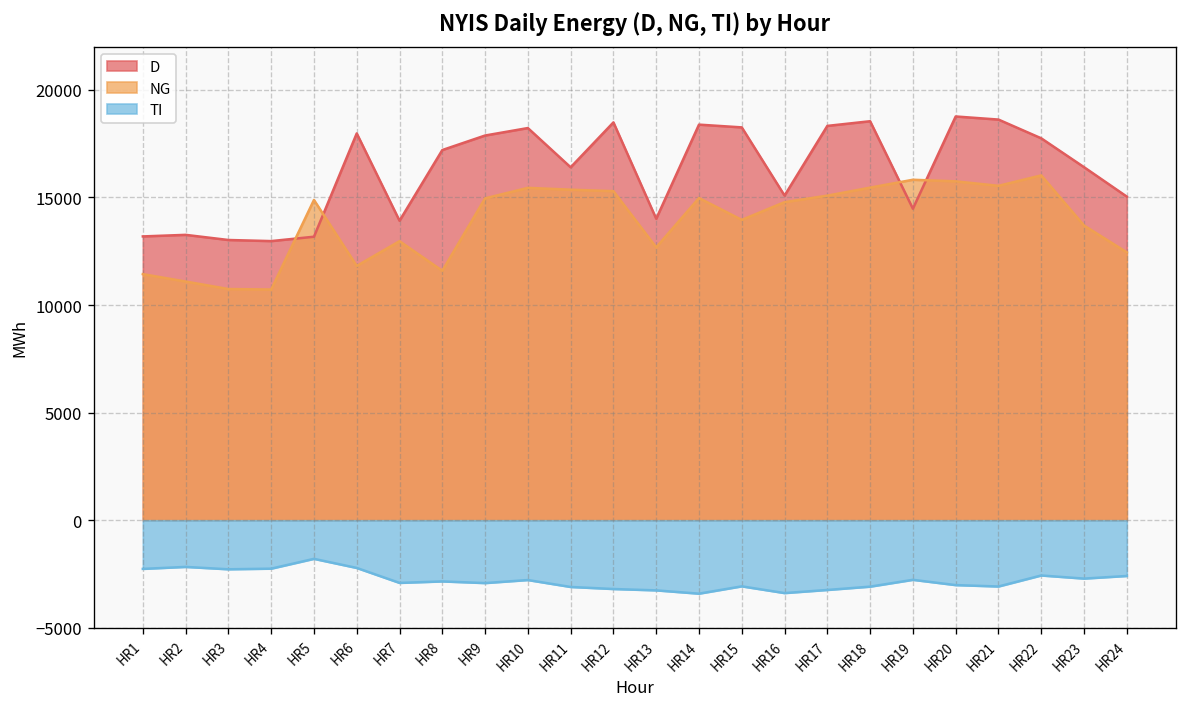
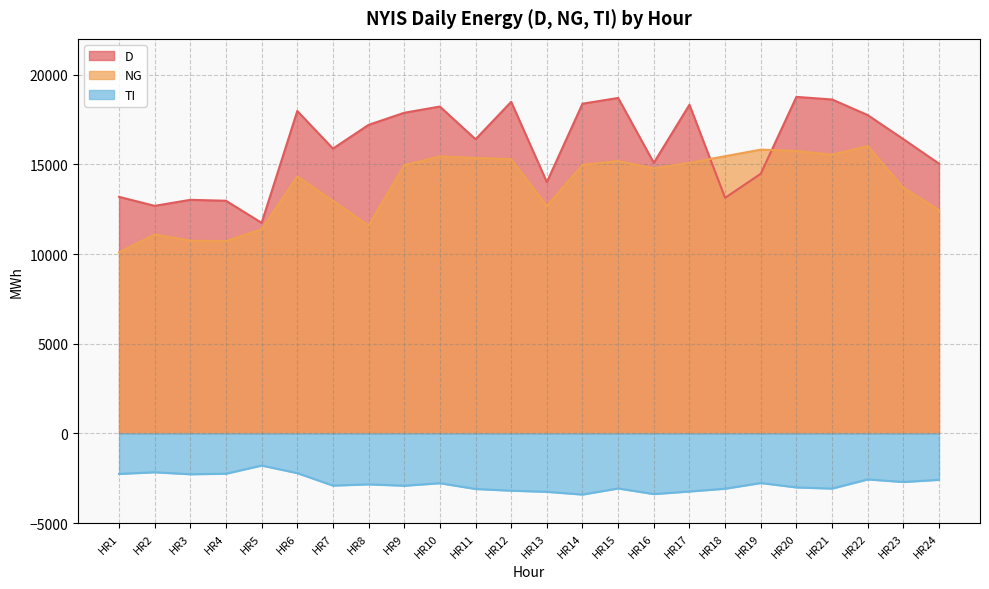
  {
    "D": {
      "HR1": 13200,
-     "HR2": 13300,
+     "HR2": 12700,
      "HR3": 13000,
      "HR4": 13000,
-     "HR5": 13200,
+     "HR5": 11700,
      "HR6": 18000,
-     "HR7": 13900,
+     "HR7": 15900,
      "HR8": 17200,
      "HR9": 17900,
      "HR10": 18200,
      "HR11": 16400,
      "HR12": 18500,
      "HR13": 14000,
      "HR14": 18400,
-     "HR15": 18300,
+     "HR15": 18700,
      "HR16": 15100,
      "HR17": 18300,
-     "HR18": 18500,
+     "HR18": 13100,
      "HR19": 14500,
      "HR20": 18800,
      "HR21": 18600,
      "HR22": 17700,
      "HR23": 16400,
      "HR24": 15000
    },
    "NG": {
-     "HR1": 11400,
+     "HR1": 10100,
      "HR2": 11100,
      "HR3": 10700,
      "HR4": 10700,
-     "HR5": 14900,
-     "HR6": 11800,
+     "HR5": 11400,
+     "HR6": 14300,
      "HR7": 13000,
      "HR8": 11600,
      "HR9": 15000,
      "HR10": 15400,
      "HR11": 15400,
      "HR12": 15300,
      "HR13": 12700,
      "HR14": 15000,
-     "HR15": 14000,
+     "HR15": 15200,
      "HR16": 14800,
      "HR17": 15100,
      "HR18": 15500,
      "HR19": 15800,
      "HR20": 15700,
      "HR21": 15500,
      "HR22": 16000,
      "HR23": 13700,
      "HR24": 12400
    }
  }
